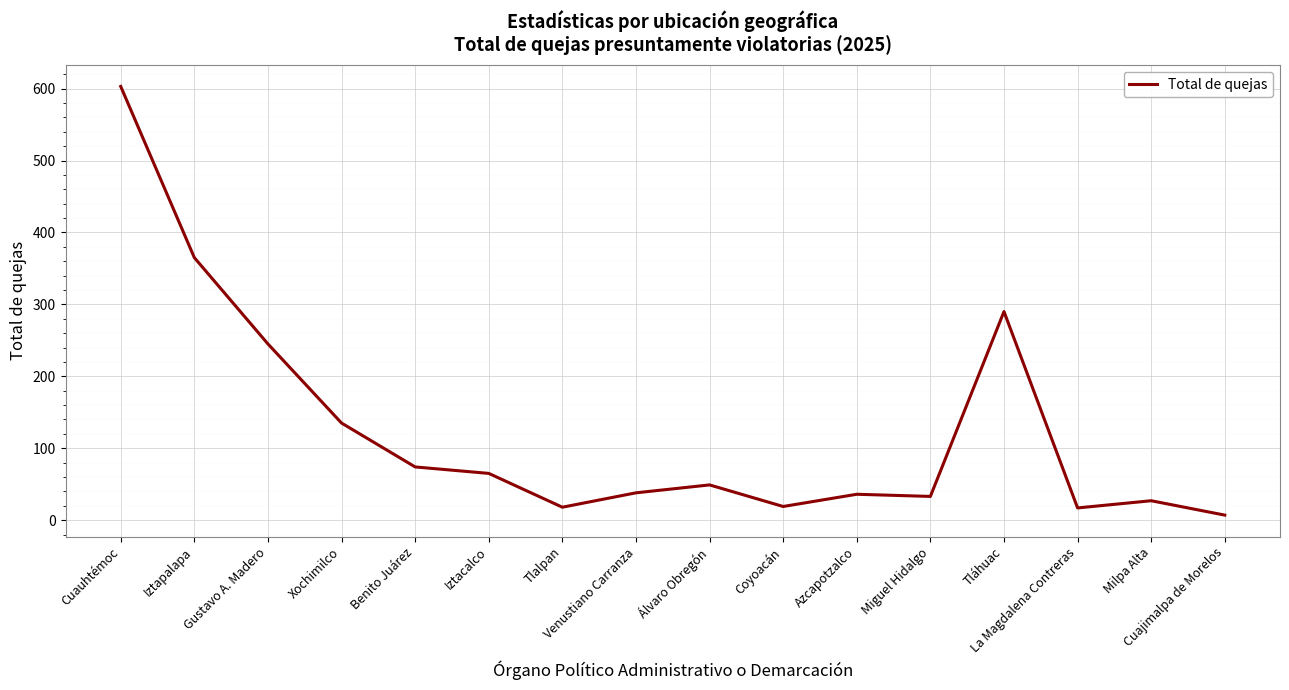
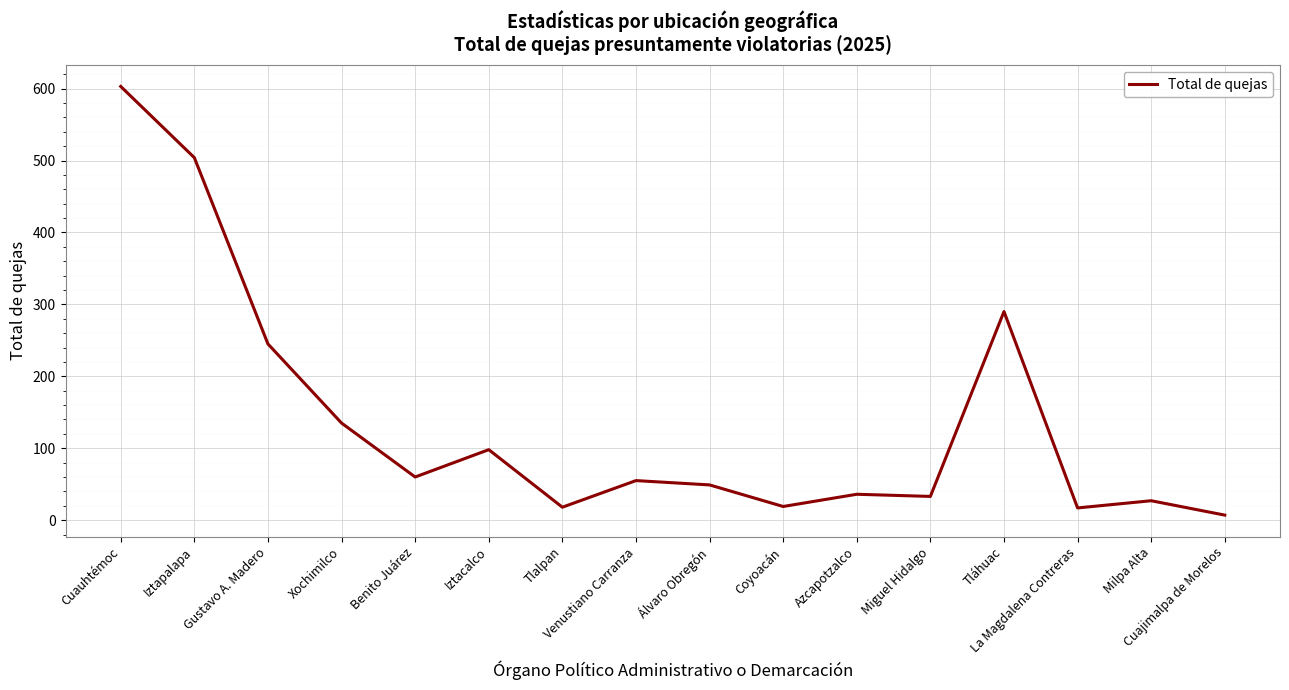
  {
    "Cuauhtémoc": 600,
-   "Iztapalapa": 370,
+   "Iztapalapa": 500,
    "Gustavo A. Madero": 250,
    "Xochimilco": 140,
-   "Benito Juárez": 70,
-   "Iztacalco": 70,
+   "Benito Juárez": 60,
+   "Iztacalco": 100,
    "Tlalpan": 20,
-   "Venustiano Carranza": 40,
+   "Venustiano Carranza": 60,
    "Álvaro Obregón": 50,
    "Coyoacán": 20,
    "Azcapotzalco": 40,
    "Miguel Hidalgo": 30,
    "Tláhuac": 290,
    "La Magdalena Contreras": 20,
    "Milpa Alta": 30,
    "Cuajimalpa de Morelos": 10
  }
